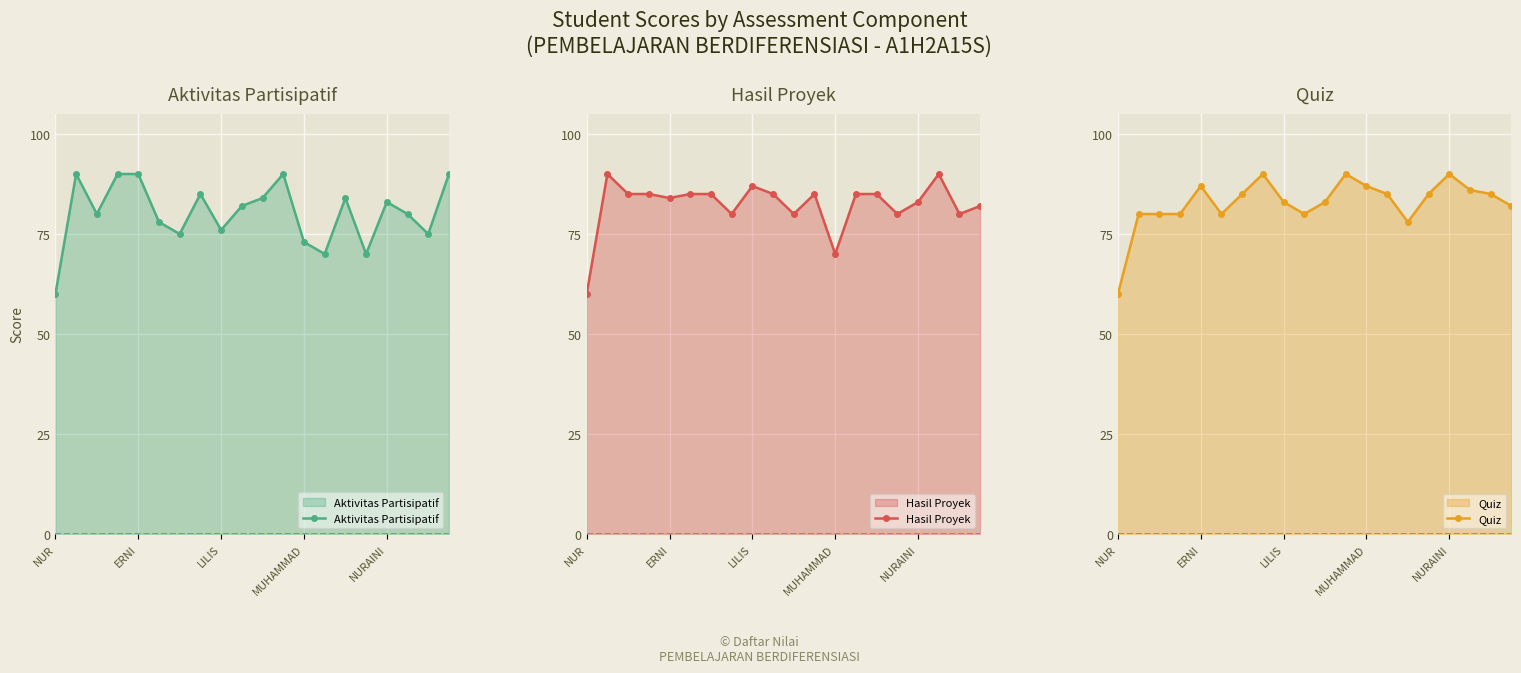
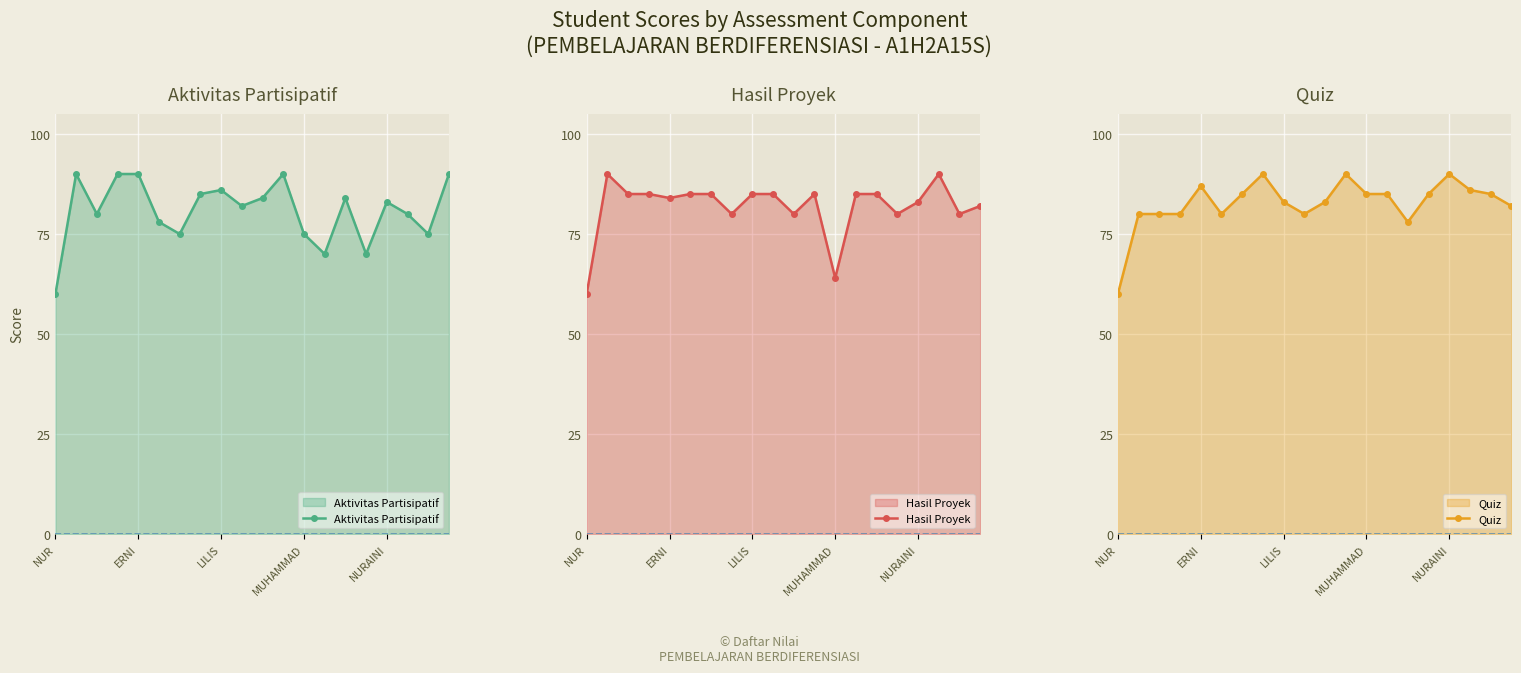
  {
    "Aktivitas Partisipatif": {
      "NUR": 60,
      "ERNI": 90,
-     "LILIS": 76,
-     "MUHAMMAD": 73,
+     "LILIS": 86,
+     "MUHAMMAD": 75,
      "NURAINI": 83
    },
    "Hasil Proyek": {
      "NUR": 60,
      "ERNI": 84,
-     "LILIS": 87,
-     "MUHAMMAD": 70,
+     "LILIS": 85,
+     "MUHAMMAD": 64,
      "NURAINI": 83
    },
    "Quiz": {
      "NUR": 60,
      "ERNI": 87,
      "LILIS": 83,
-     "MUHAMMAD": 87,
+     "MUHAMMAD": 85,
      "NURAINI": 90
    }
  }
